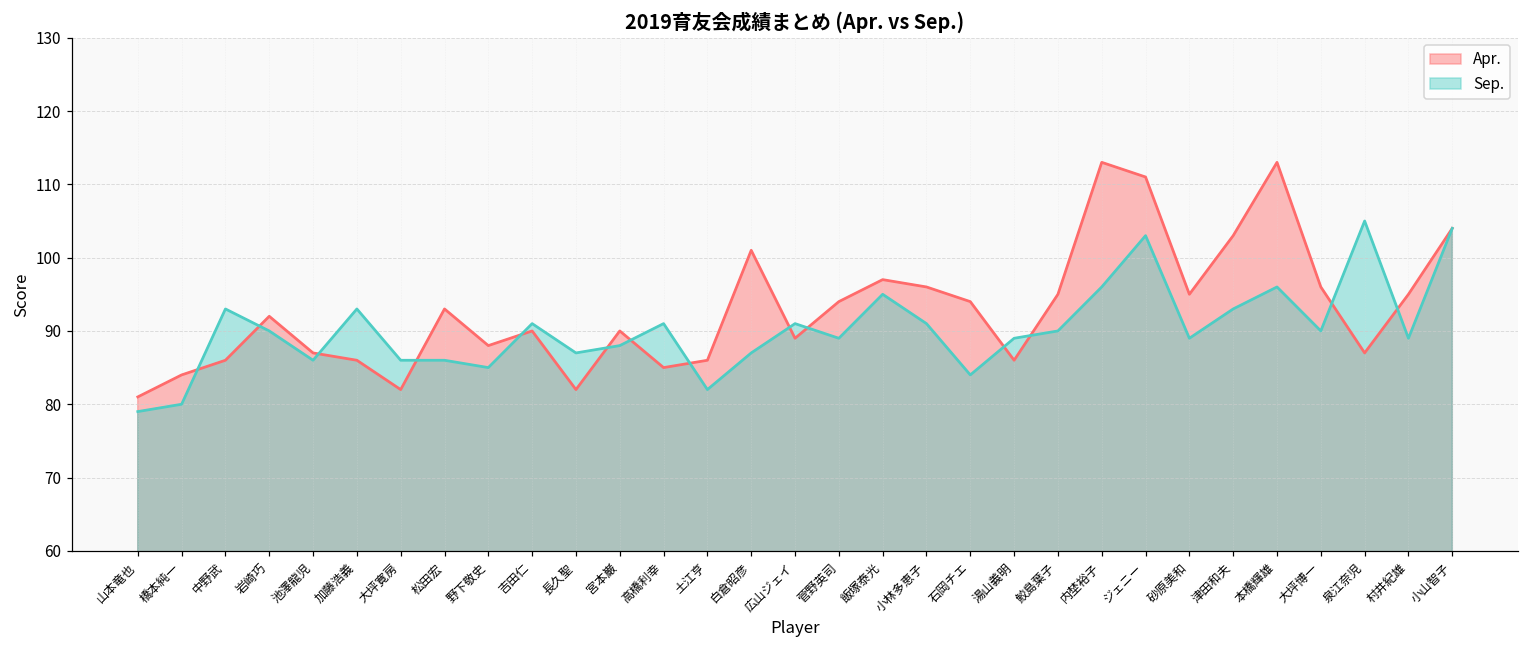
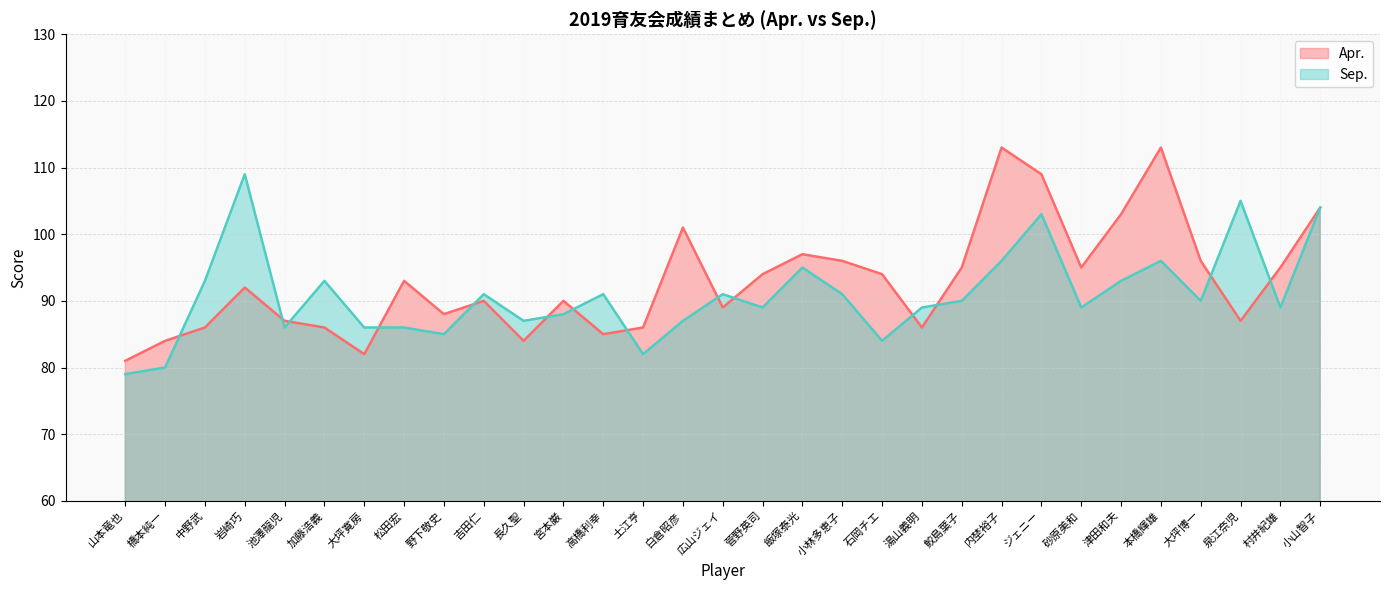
  {
    "Apr.": {
      "山本竜也": 81,
      "橋本純一": 84,
      "中野武": 86,
      "岩崎巧": 92,
      "池澤龍児": 87,
      "加藤浩義": 86,
      "大坪寛房": 82,
      "松田宏": 93,
      "野下敬史": 88,
      "吉田仁": 90,
-     "長久聖": 82,
+     "長久聖": 84,
      "宮本巌": 90,
      "高橋利幸": 85,
      "土江亨": 86,
      "白倉昭彦": 101,
      "広山ジェイ": 89,
      "菅野英司": 94,
      "飯塚泰光": 97,
      "小林多恵子": 96,
      "石岡チエ": 94,
      "湯山義明": 86,
      "鮫島葉子": 95,
      "内埜裕子": 113,
-     "ジェニー": 111,
+     "ジェニー": 109,
      "砂原美和": 95,
      "津田和夫": 103,
      "本橋輝雄": 113,
      "大坪博一": 96,
      "泉江奈児": 87,
      "村井紀雄": 95
    },
    "Sep.": {
      "山本竜也": 79,
      "橋本純一": 80,
      "中野武": 93,
-     "岩崎巧": 90,
+     "岩崎巧": 109,
      "池澤龍児": 86,
      "加藤浩義": 93,
      "大坪寛房": 86,
      "松田宏": 86,
      "野下敬史": 85,
      "吉田仁": 91,
      "長久聖": 87,
      "宮本巌": 88,
      "高橋利幸": 91,
      "土江亨": 82,
      "白倉昭彦": 87,
      "広山ジェイ": 91,
      "菅野英司": 89,
      "飯塚泰光": 95,
      "小林多恵子": 91,
      "石岡チエ": 84,
      "湯山義明": 89,
      "鮫島葉子": 90,
      "内埜裕子": 96,
      "ジェニー": 103,
      "砂原美和": 89,
      "津田和夫": 93,
      "本橋輝雄": 96,
      "大坪博一": 90,
      "泉江奈児": 105,
      "村井紀雄": 89
    }
  }
